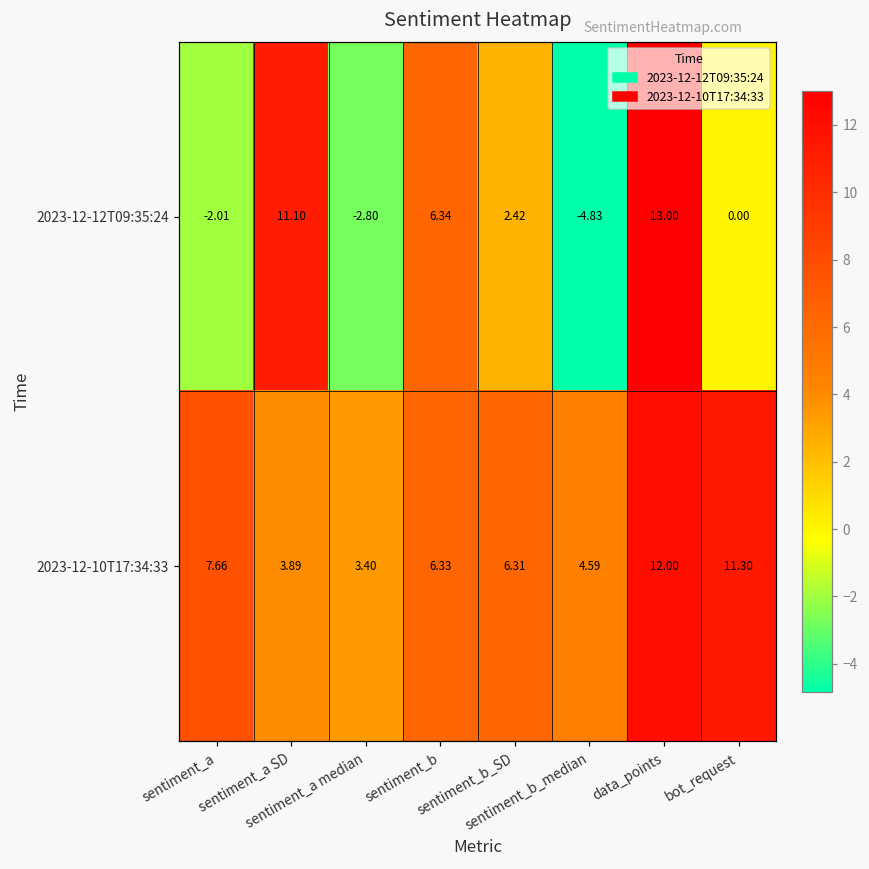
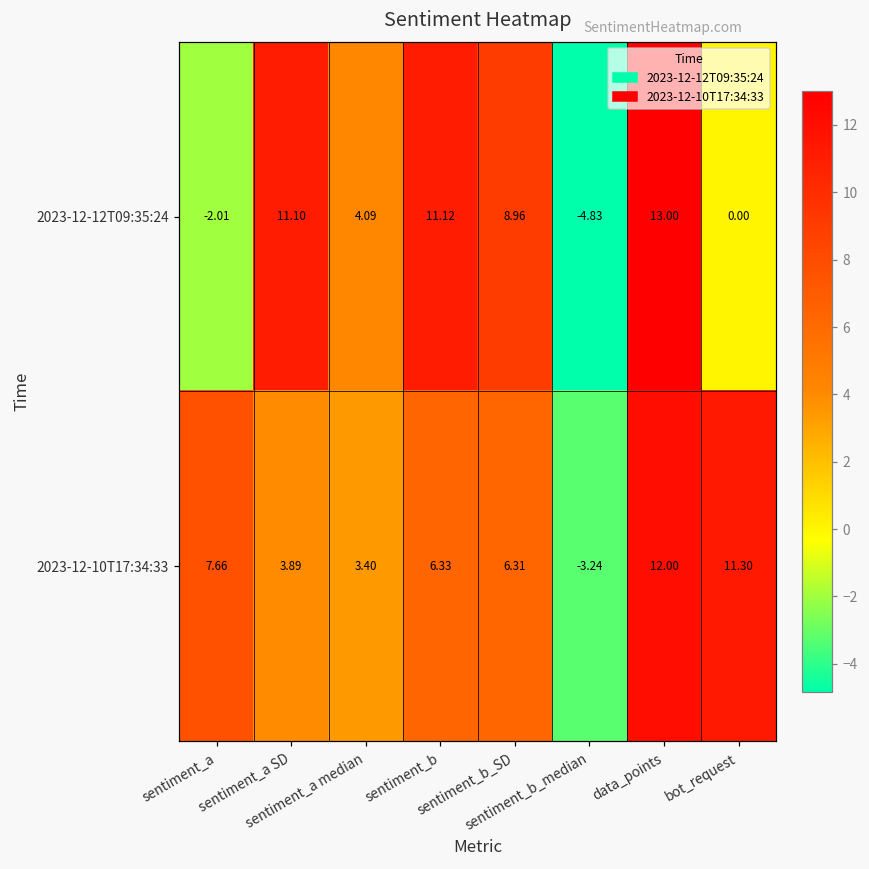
  {
    "2023-12-12T09:35:24": {
      "sentiment_a": -2.01,
      "sentiment_a SD": 11.10,
-     "sentiment_a median": -2.80,
-     "sentiment_b": 6.34,
-     "sentiment_b_SD": 2.42,
+     "sentiment_a median": 4.09,
+     "sentiment_b": 11.12,
+     "sentiment_b_SD": 8.96,
      "sentiment_b_median": -4.83,
      "data_points": 13.00,
      "bot_request": 0.00
    },
    "2023-12-10T17:34:33": {
      "sentiment_a": 7.66,
      "sentiment_a SD": 3.89,
      "sentiment_a median": 3.40,
      "sentiment_b": 6.33,
      "sentiment_b_SD": 6.31,
-     "sentiment_b_median": 4.59,
+     "sentiment_b_median": -3.24,
      "data_points": 12.00,
      "bot_request": 11.30
    }
  }
